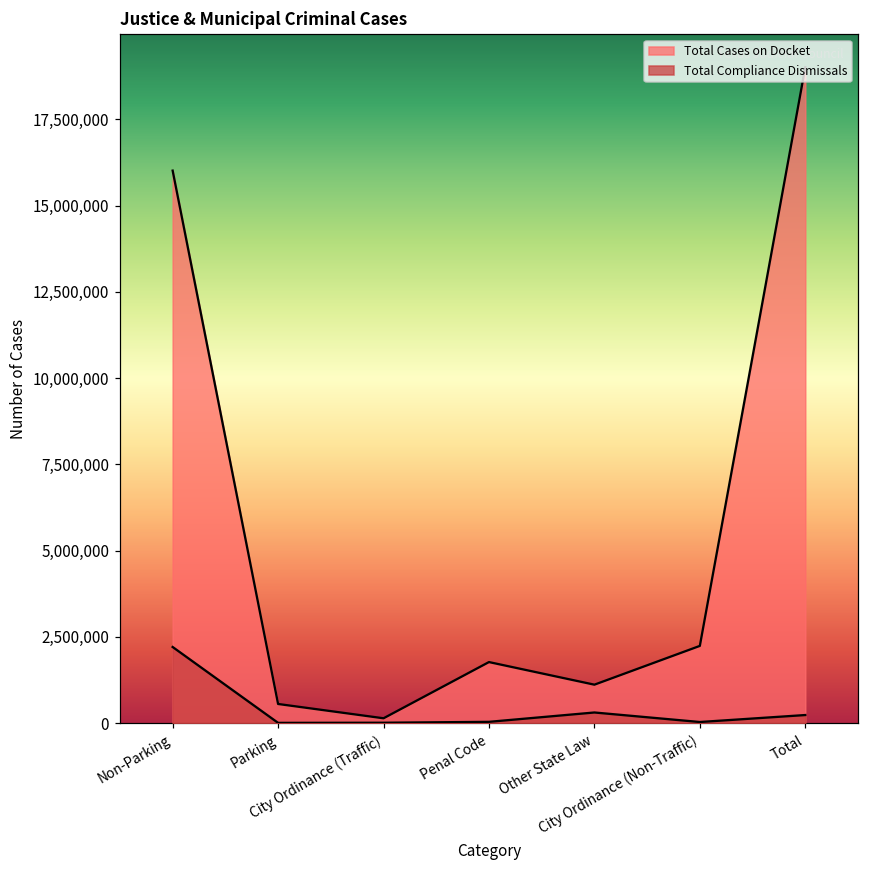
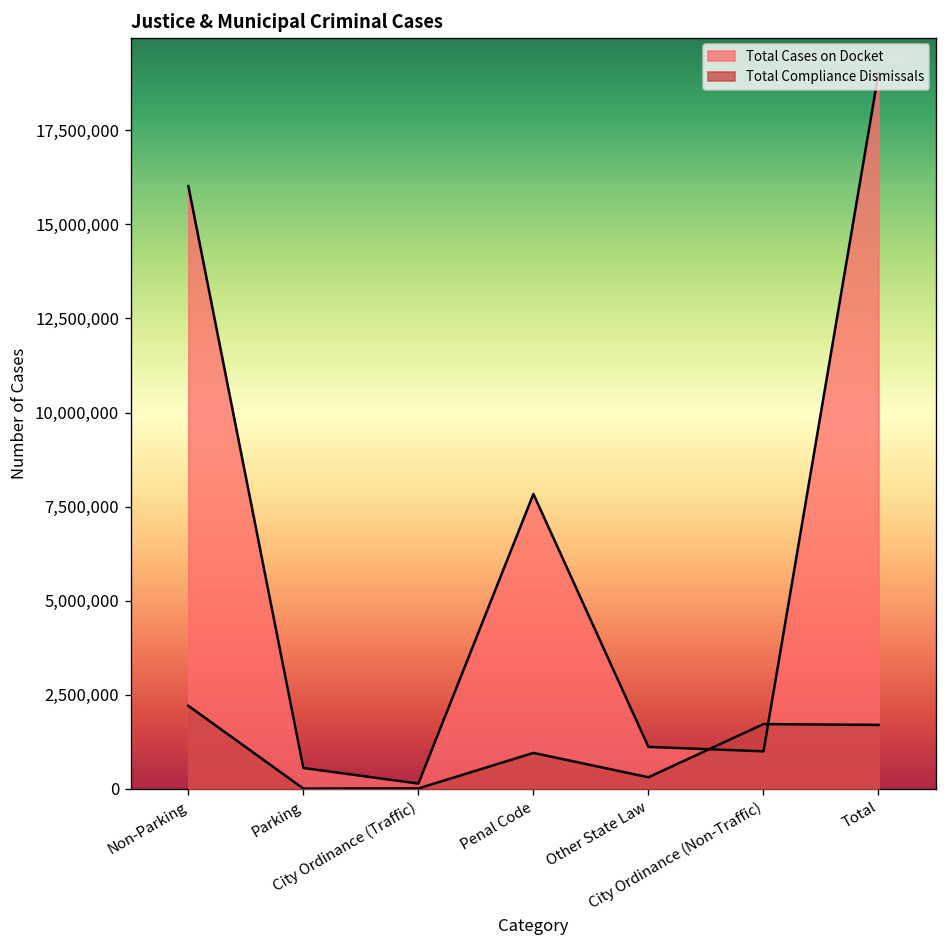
  {
    "Total Cases on Docket": {
      "Non-Parking": "16,000,000",
      "Parking": "600,000",
      "City Ordinance (Traffic)": "100,000",
-     "Penal Code": "1,800,000",
+     "Penal Code": "7,800,000",
      "Other State Law": "1,100,000",
-     "City Ordinance (Non-Traffic)": "2,200,000"
+     "City Ordinance (Non-Traffic)": "1,000,000"
    },
    "Total Compliance Dismissals": {
      "Non-Parking": "2,200,000",
      "Parking": "0",
      "City Ordinance (Traffic)": "0",
-     "Penal Code": "0",
+     "Penal Code": "1,000,000",
      "Other State Law": "300,000",
-     "City Ordinance (Non-Traffic)": "0",
-     "Total": "200,000"
+     "City Ordinance (Non-Traffic)": "1,700,000",
+     "Total": "1,700,000"
    }
  }
